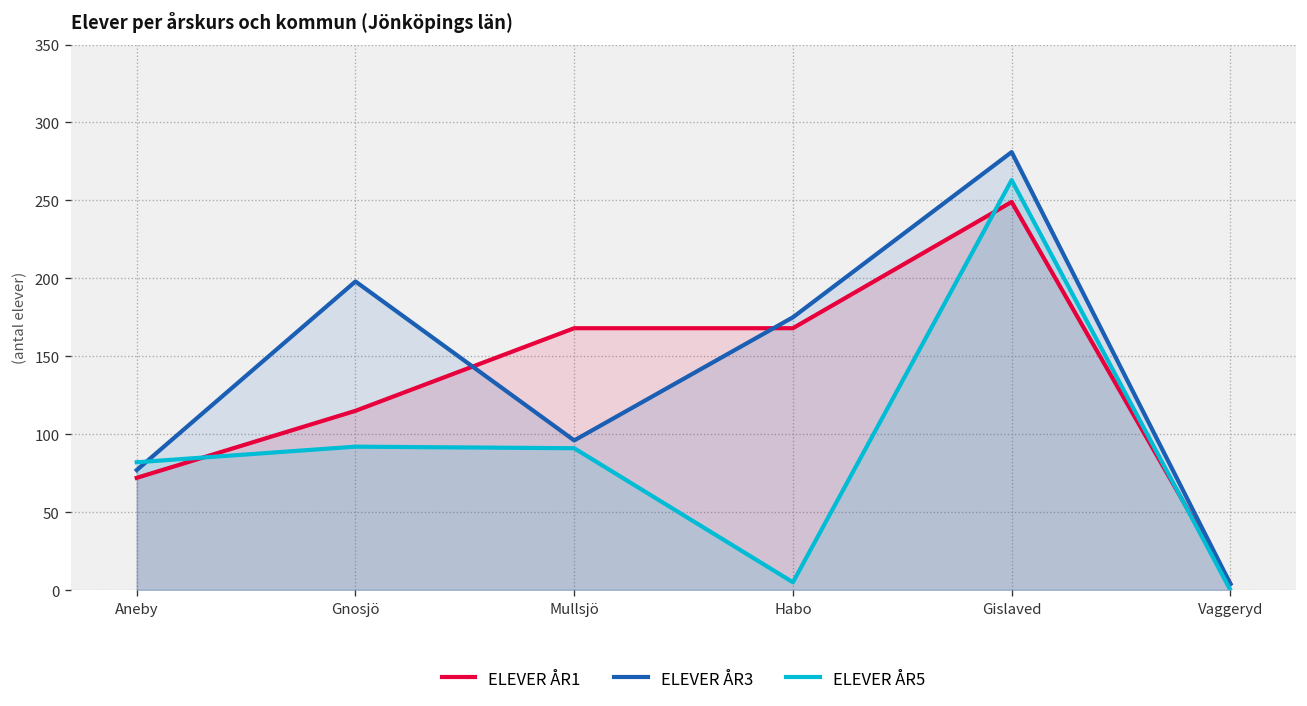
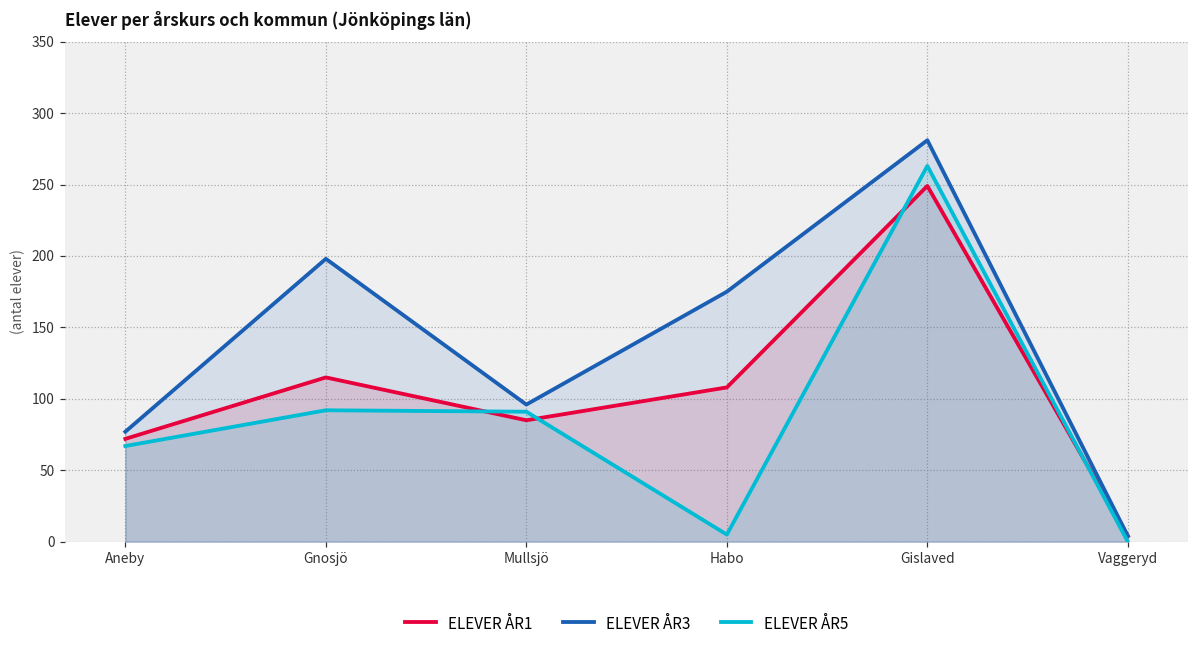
  {
    "ELEVER ÅR1": {
      "Aneby": 72,
      "Gnosjö": 115,
-     "Mullsjö": 168,
-     "Habo": 168,
+     "Mullsjö": 85,
+     "Habo": 108,
      "Gislaved": 249
    },
    "ELEVER ÅR3": {
      "Aneby": 77,
      "Gnosjö": 198,
      "Mullsjö": 96,
      "Habo": 175,
      "Gislaved": 281
    },
    "ELEVER ÅR5": {
-     "Aneby": 82,
+     "Aneby": 67,
      "Gnosjö": 92,
      "Mullsjö": 91,
      "Habo": 5,
      "Gislaved": 263,
      "Vaggeryd": 0
    }
  }
